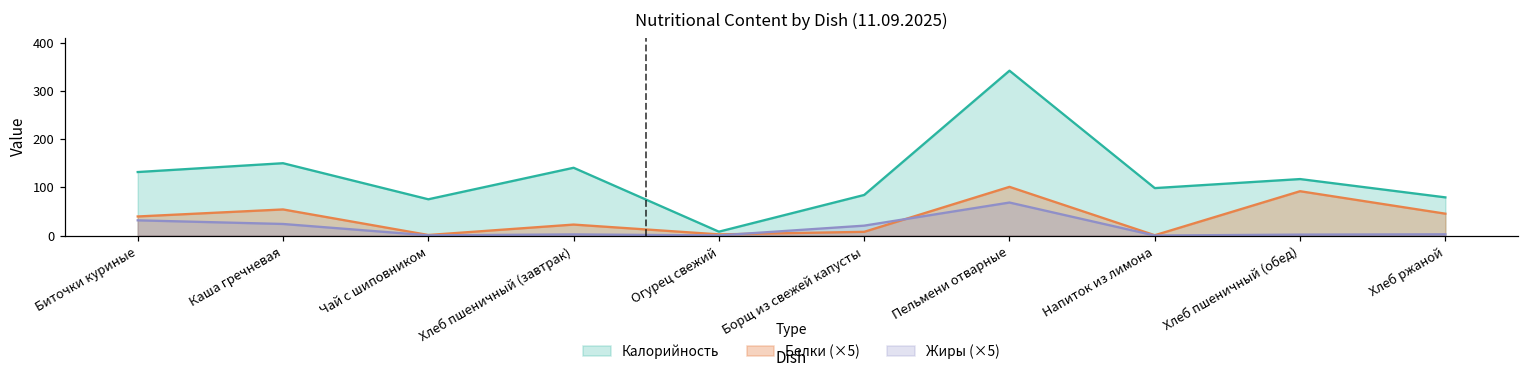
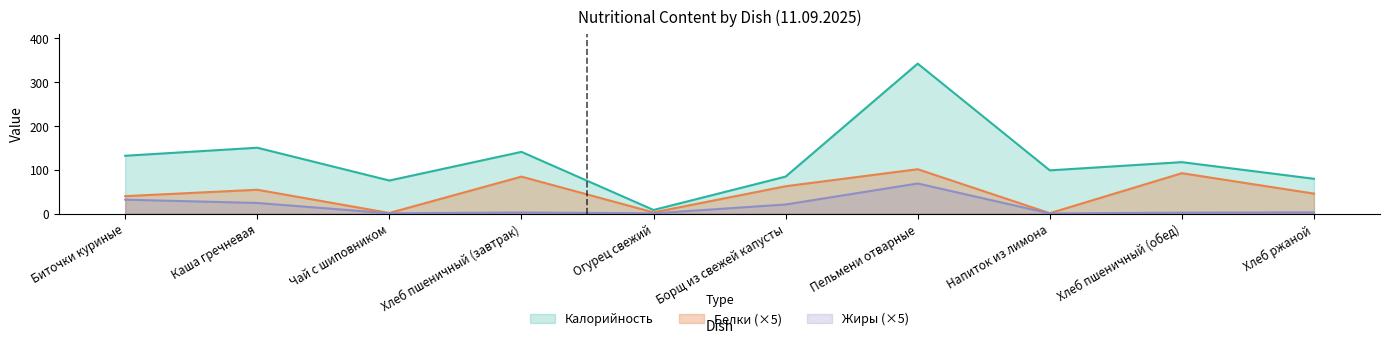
  {
    "Белки (×5)": {
      "Биточки куриные": 40,
      "Каша гречневая": 50,
-     "Хлеб пшеничный (завтрак)": 20,
-     "Борщ из свежей капусты": 10,
+     "Хлеб пшеничный (завтрак)": 80,
+     "Борщ из свежей капусты": 60,
      "Пельмени отварные": 100,
      "Хлеб пшеничный (обед)": 90,
      "Хлеб ржаной": 50
    }
  }
